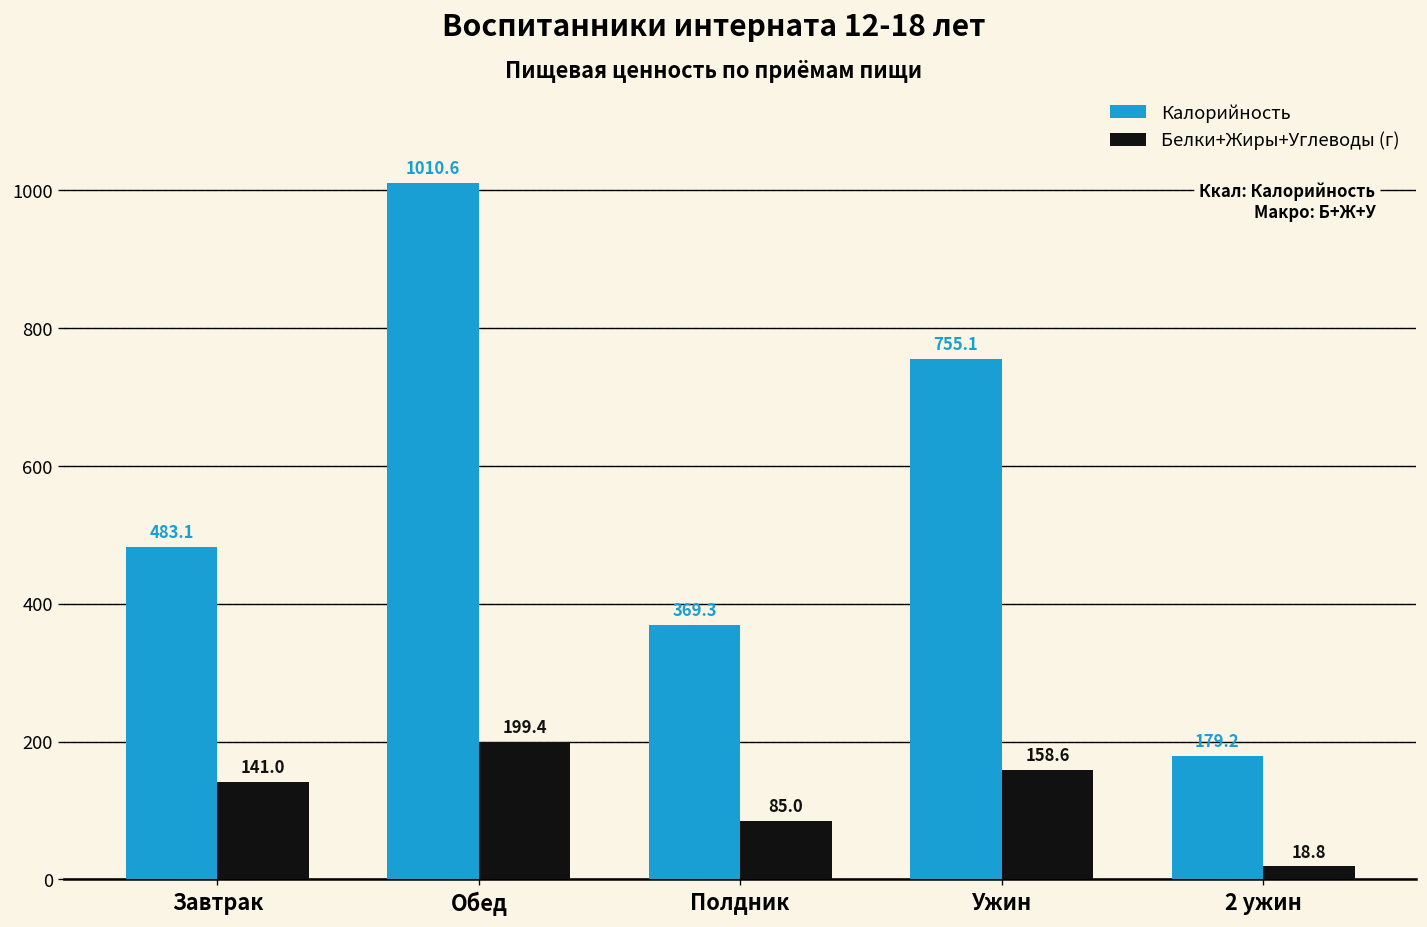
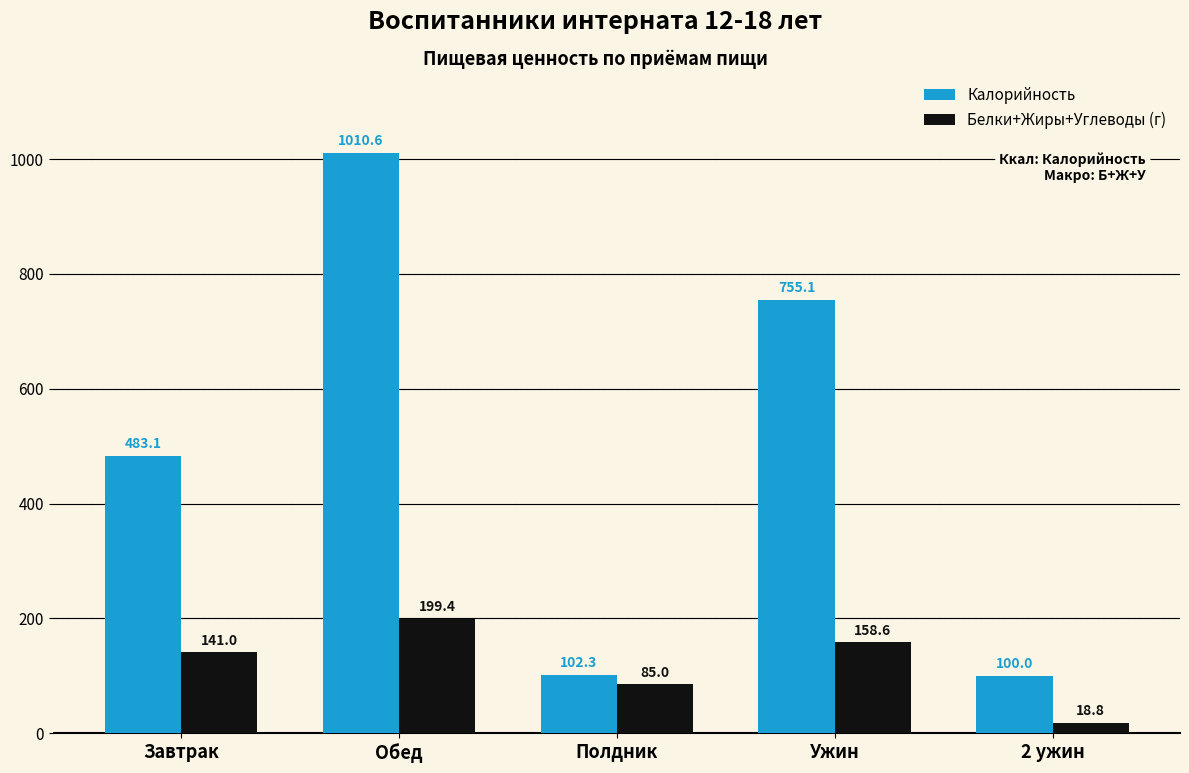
  {
    "Калорийность": {
      "Завтрак": 483.1,
      "Обед": 1010.6,
-     "Полдник": 369.3,
+     "Полдник": 102.3,
      "Ужин": 755.1,
-     "2 ужин": 179.2
+     "2 ужин": 100.0
    },
    "Белки+Жиры+Углеводы (г)": {
      "Завтрак": 141.0,
      "Обед": 199.4,
      "Полдник": 85.0,
      "Ужин": 158.6,
      "2 ужин": 18.8
    }
  }
